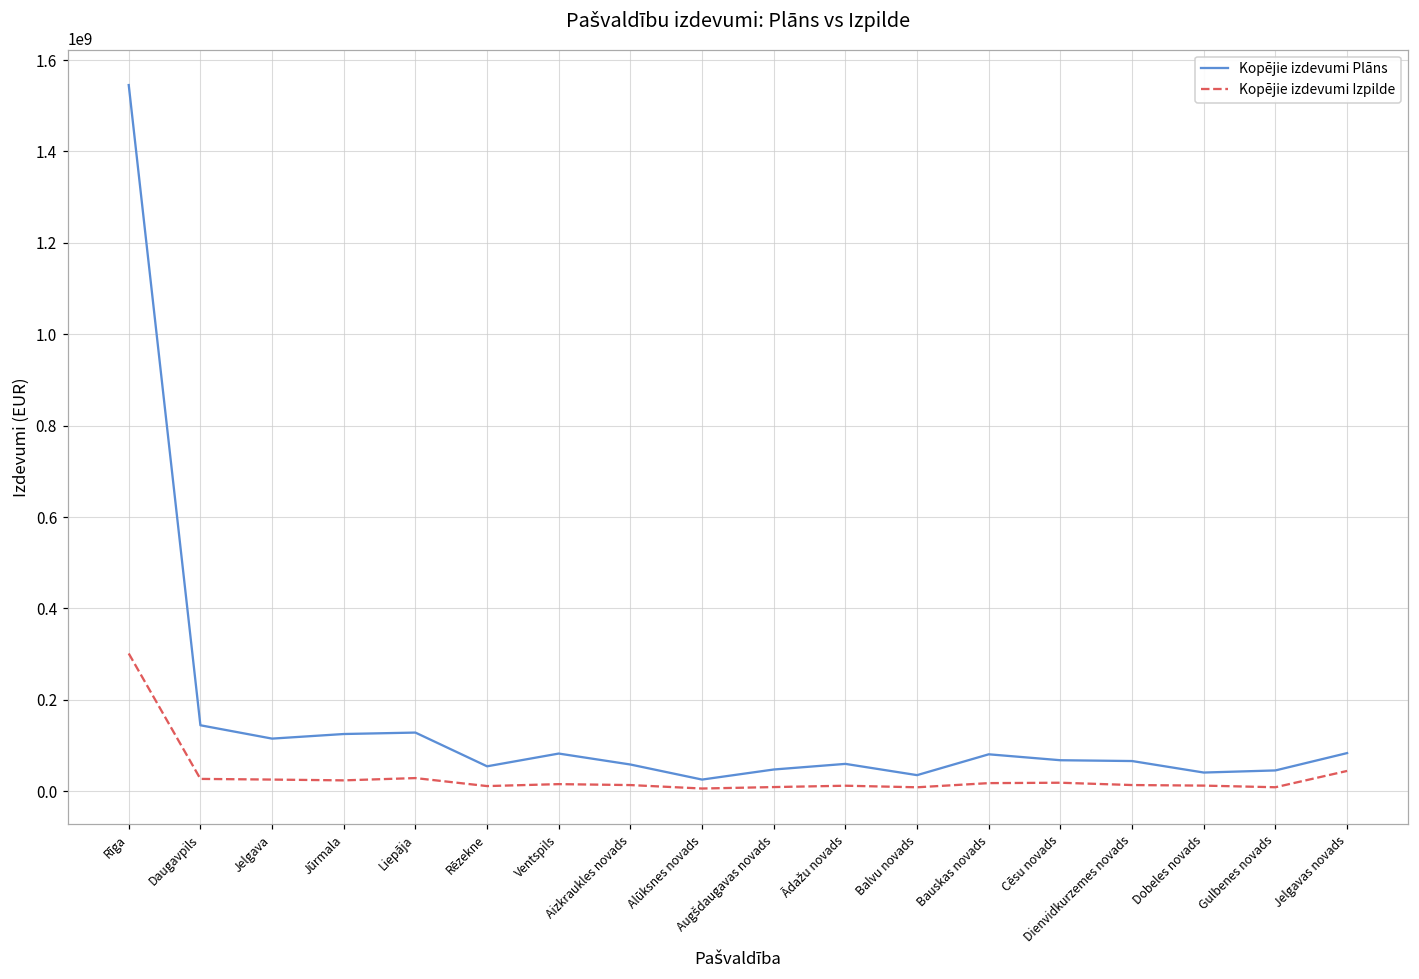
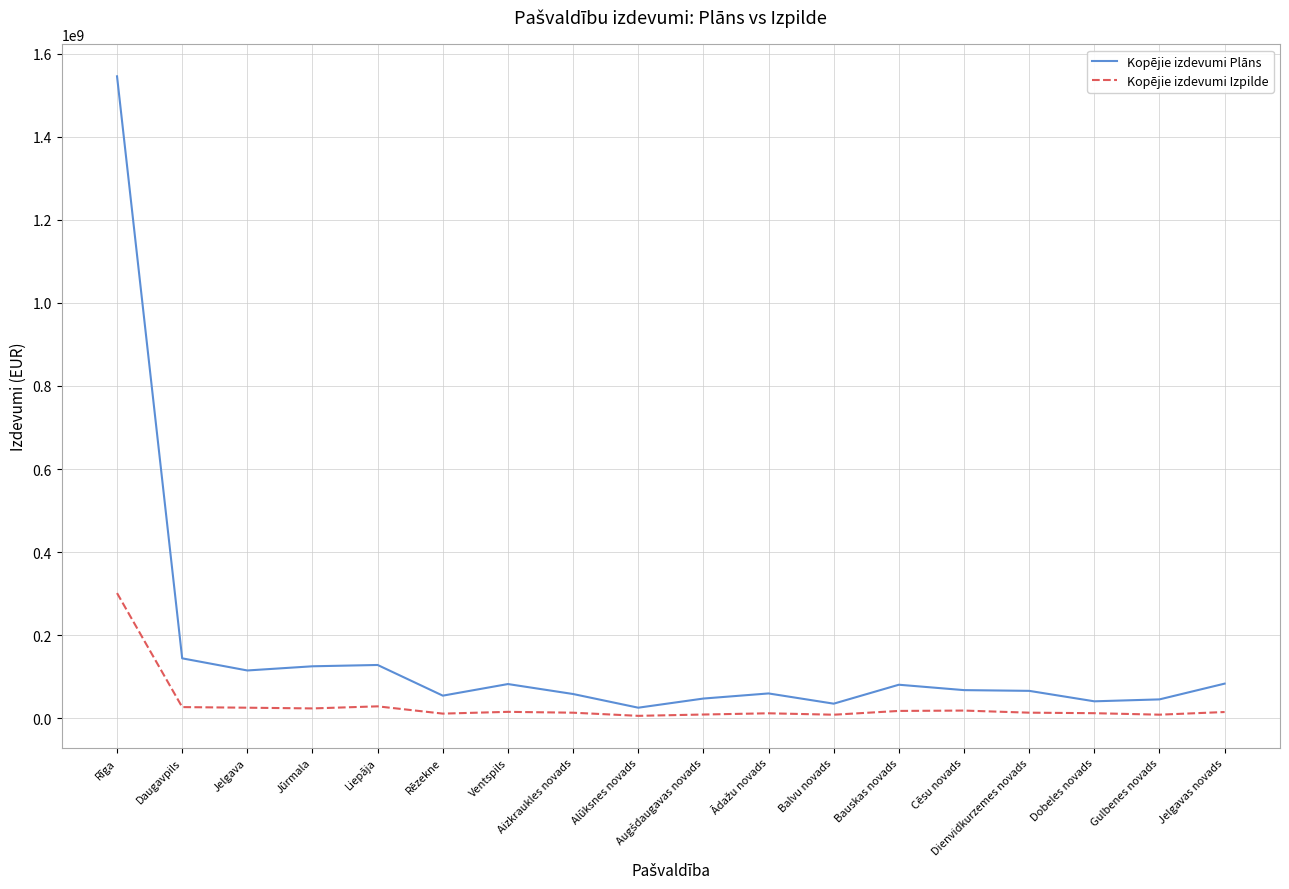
  {
    "Kopējie izdevumi Plāns": {
      "Rīga": 1550000000,
      "Daugavpils": 140000000,
      "Jelgava": 120000000,
      "Jūrmala": 130000000,
      "Liepāja": 130000000,
      "Rēzekne": 50000000,
      "Ventspils": 80000000,
      "Aizkraukles novads": 60000000,
      "Alūksnes novads": 30000000,
      "Augšdaugavas novads": 50000000,
      "Ādažu novads": 60000000,
      "Balvu novads": 40000000,
      "Bauskas novads": 80000000,
      "Cēsu novads": 70000000,
      "Dienvidkurzemes novads": 70000000,
      "Dobeles novads": 40000000,
      "Gulbenes novads": 50000000,
      "Jelgavas novads": 80000000
    },
    "Kopējie izdevumi Izpilde": {
      "Rīga": 300000000,
      "Daugavpils": 30000000,
      "Jelgava": 30000000,
      "Jūrmala": 20000000,
      "Liepāja": 30000000,
      "Rēzekne": 10000000,
      "Ventspils": 20000000,
      "Aizkraukles novads": 10000000,
      "Alūksnes novads": 10000000,
      "Augšdaugavas novads": 10000000,
      "Ādažu novads": 10000000,
      "Balvu novads": 10000000,
      "Bauskas novads": 20000000,
      "Cēsu novads": 20000000,
      "Dienvidkurzemes novads": 10000000,
      "Dobeles novads": 10000000,
      "Gulbenes novads": 10000000,
-     "Jelgavas novads": 40000000
+     "Jelgavas novads": 20000000
    }
  }
